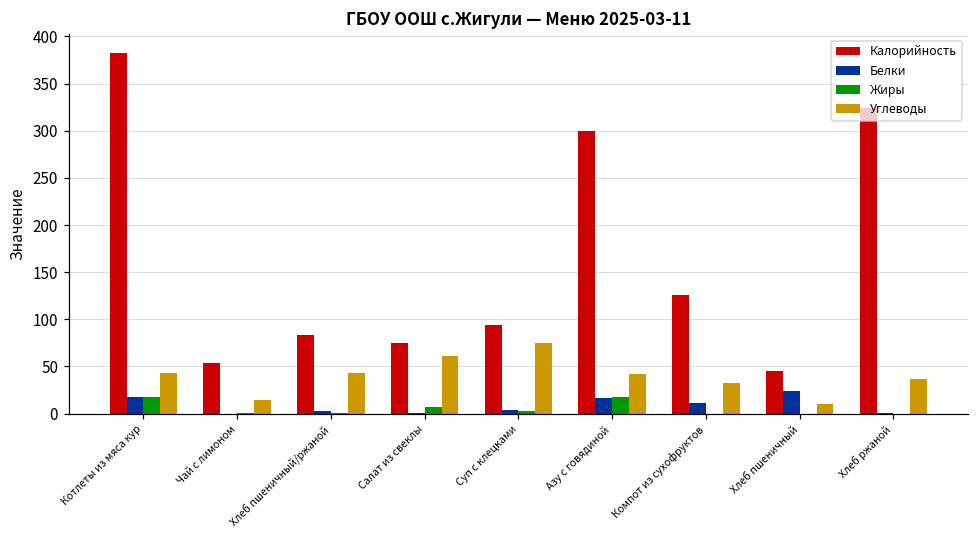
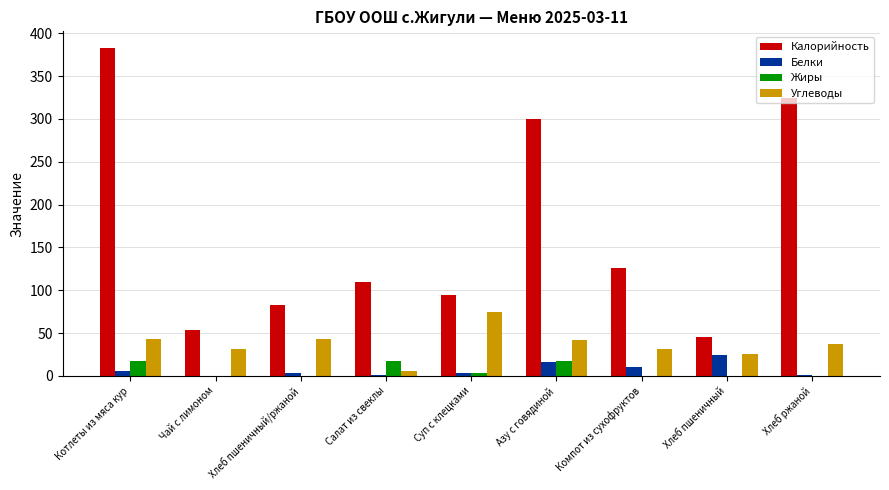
  {
    "Калорийность": {
      "Котлеты из мяса кур": 380,
      "Чай с лимоном": 50,
      "Хлеб пшеничный/ржаной": 80,
-     "Салат из свеклы": 80,
+     "Салат из свеклы": 110,
      "Суп с клецками": 90,
      "Азу с говядиной": 300,
      "Компот из сухофруктов": 130,
      "Хлеб пшеничный": 50
    },
    "Белки": {
-     "Котлеты из мяса кур": 20,
+     "Котлеты из мяса кур": 10,
      "Чай с лимоном": 0,
      "Хлеб пшеничный/ржаной": 0,
      "Суп с клецками": 0,
      "Азу с говядиной": 20,
      "Компот из сухофруктов": 10,
      "Хлеб пшеничный": 20
    },
    "Жиры": {
      "Котлеты из мяса кур": 20,
-     "Салат из свеклы": 10,
+     "Салат из свеклы": 20,
      "Суп с клецками": 0,
      "Азу с говядиной": 20,
      "Компот из сухофруктов": 0,
      "Хлеб пшеничный": 0,
      "Хлеб ржаной": 0
    },
    "Углеводы": {
      "Котлеты из мяса кур": 40,
-     "Чай с лимоном": 10,
+     "Чай с лимоном": 30,
      "Хлеб пшеничный/ржаной": 40,
-     "Салат из свеклы": 60,
+     "Салат из свеклы": 10,
      "Суп с клецками": 80,
      "Азу с говядиной": 40,
      "Компот из сухофруктов": 30,
-     "Хлеб пшеничный": 10,
+     "Хлеб пшеничный": 30,
      "Хлеб ржаной": 40
    }
  }
